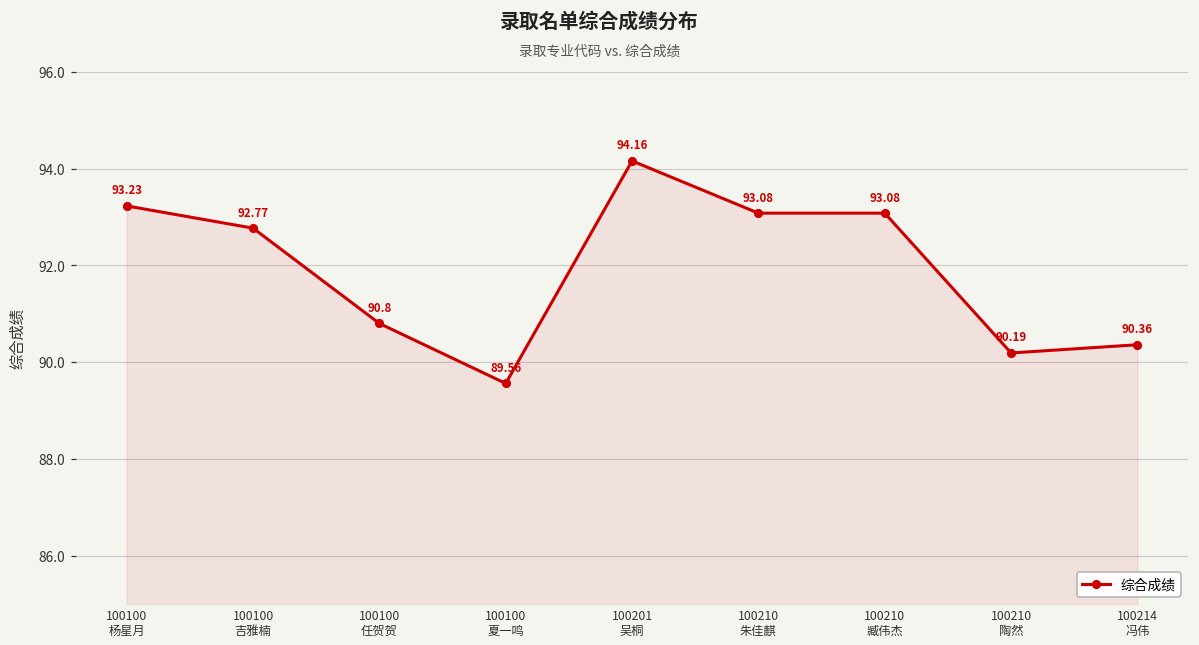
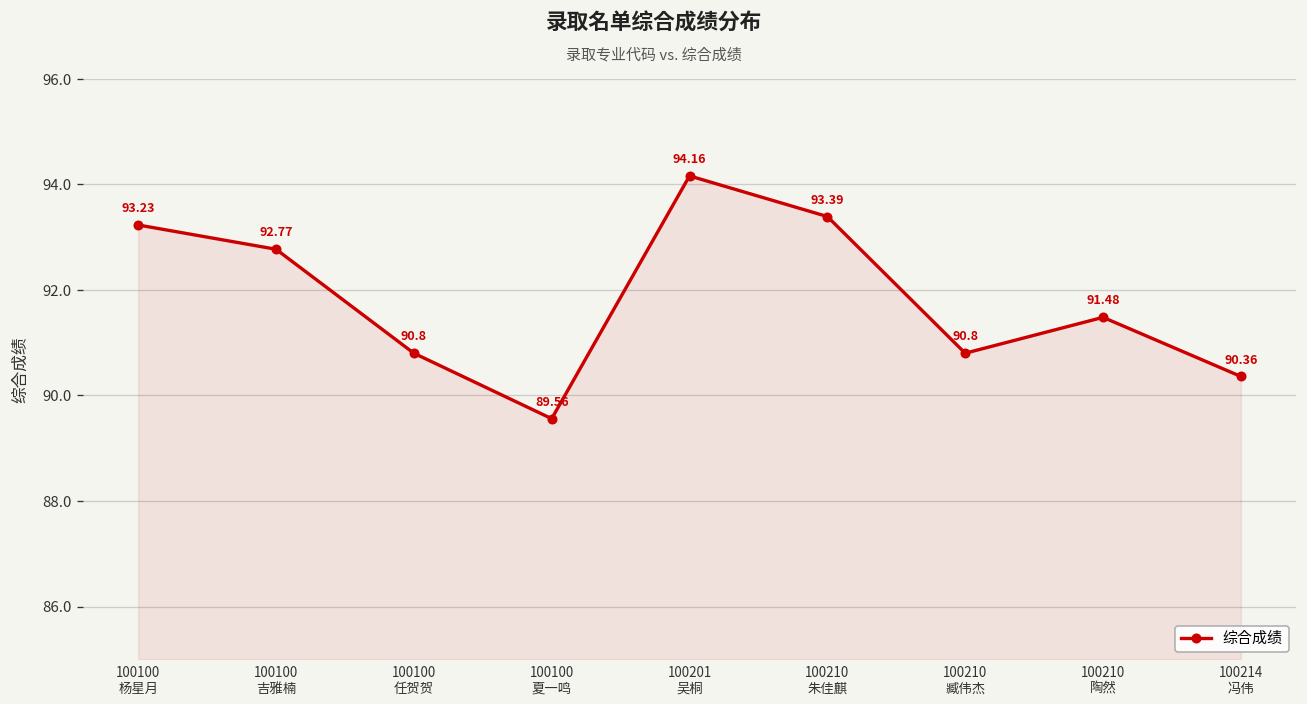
  {
    "100100 杨星月": 93.23,
    "100100 吉雅楠": 92.77,
    "100100 任贺贺": 90.8,
    "100100 夏一鸣": 89.56,
    "100201 吴桐": 94.16,
-   "100210 朱佳麒": 93.08,
-   "100210 臧伟杰": 93.08,
-   "100210 陶然": 90.19,
+   "100210 朱佳麒": 93.39,
+   "100210 臧伟杰": 90.8,
+   "100210 陶然": 91.48,
    "100214 冯伟": 90.36
  }
